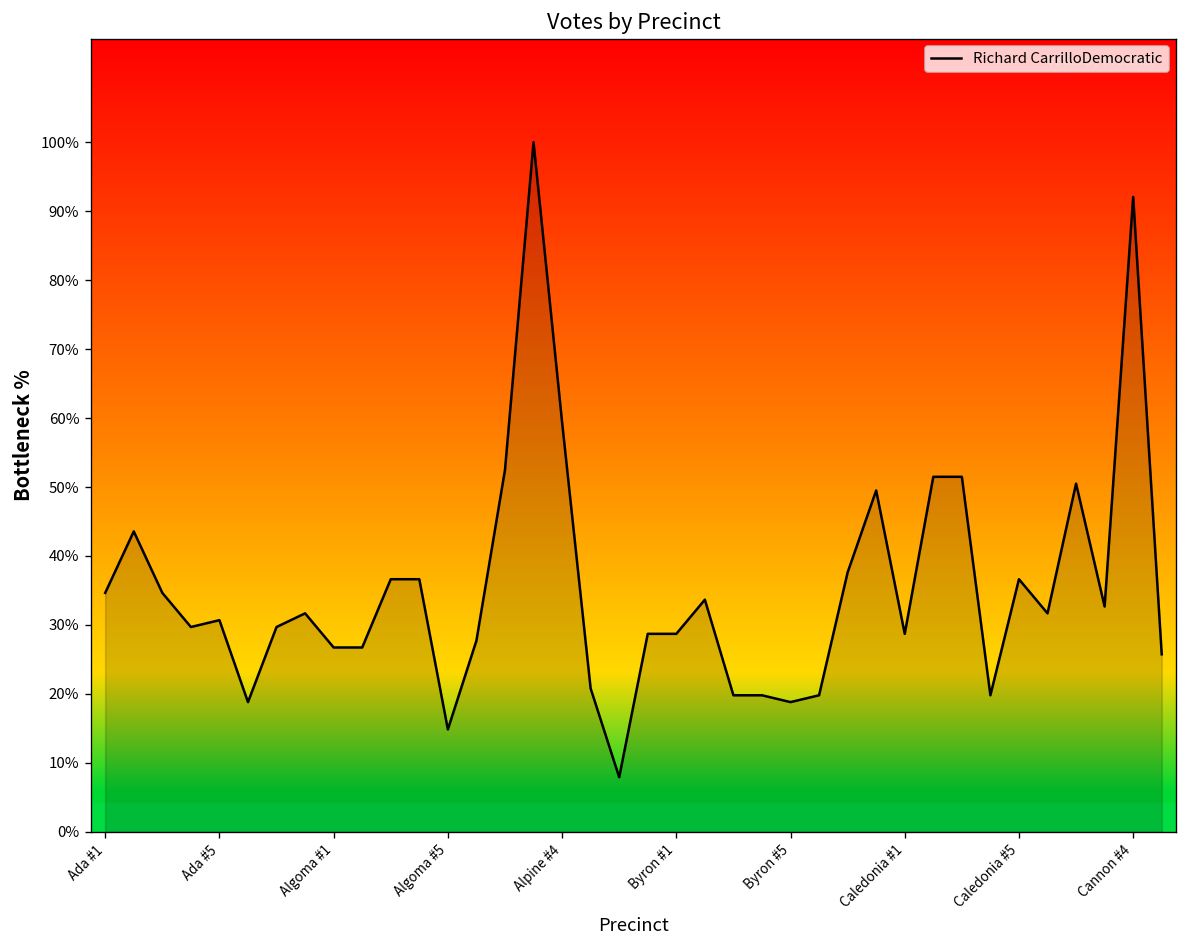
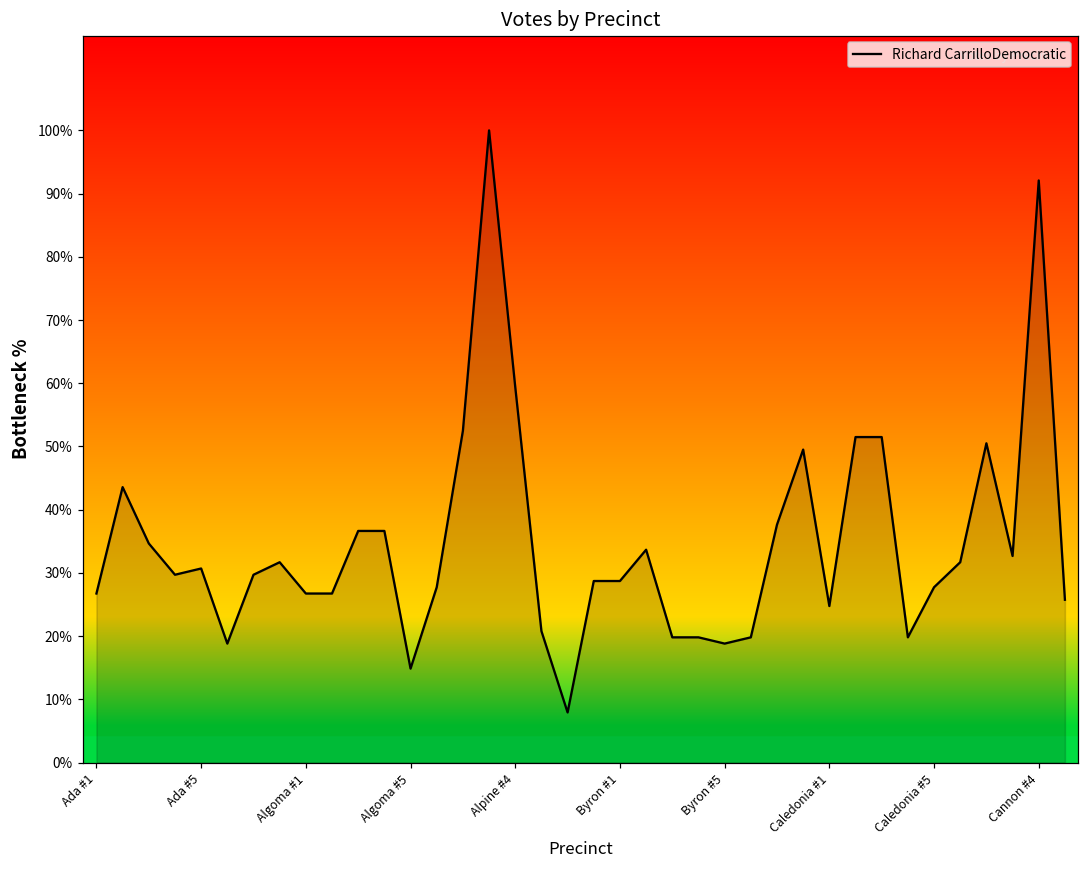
  {
-   "Ada #1": "35%",
+   "Ada #1": "27%",
    "Ada #5": "31%",
    "Algoma #1": "27%",
    "Algoma #5": "15%",
    "Alpine #4": "59%",
    "Byron #1": "29%",
    "Byron #5": "19%",
-   "Caledonia #1": "29%",
-   "Caledonia #5": "37%",
+   "Caledonia #1": "25%",
+   "Caledonia #5": "28%",
    "Cannon #4": "92%"
  }
